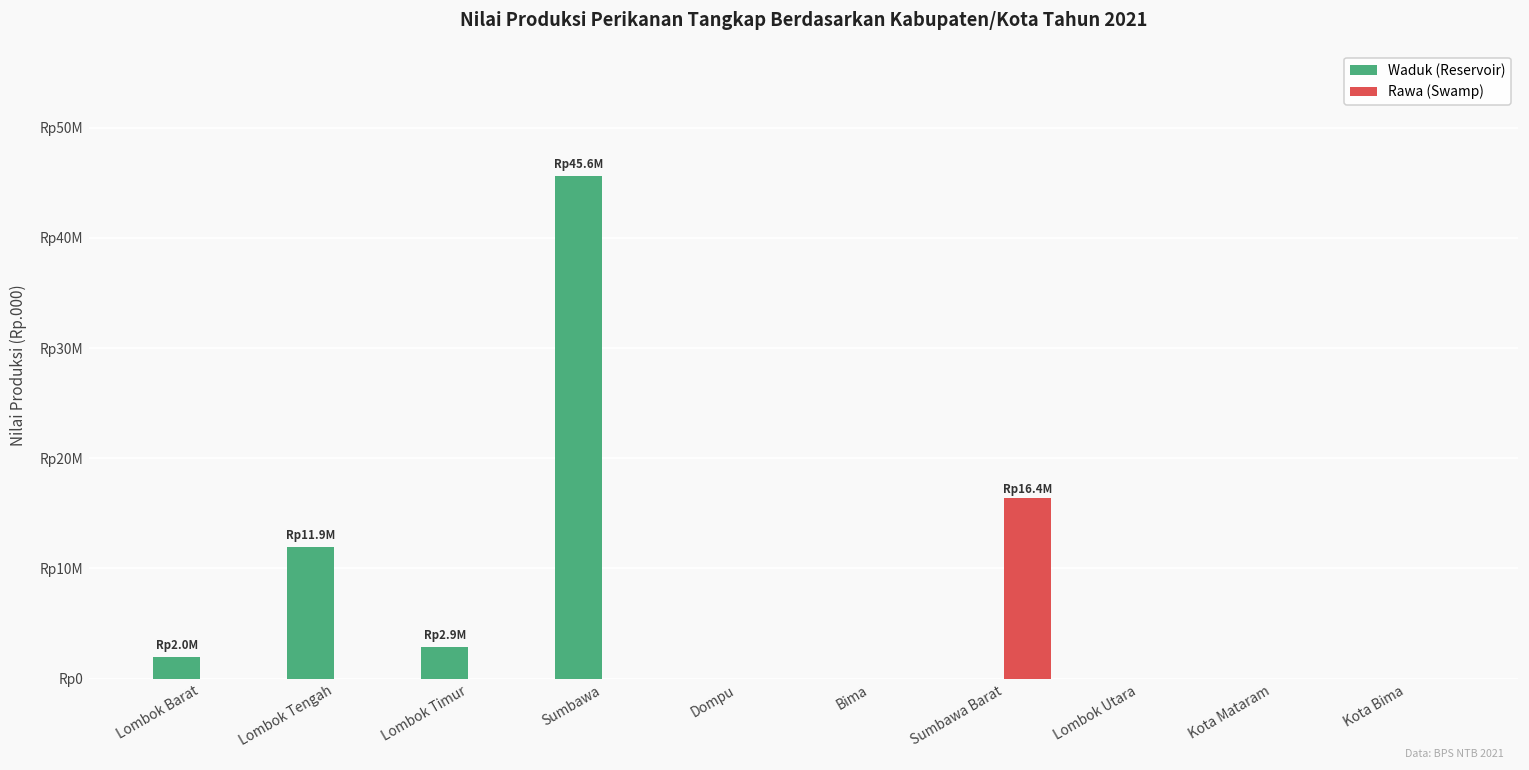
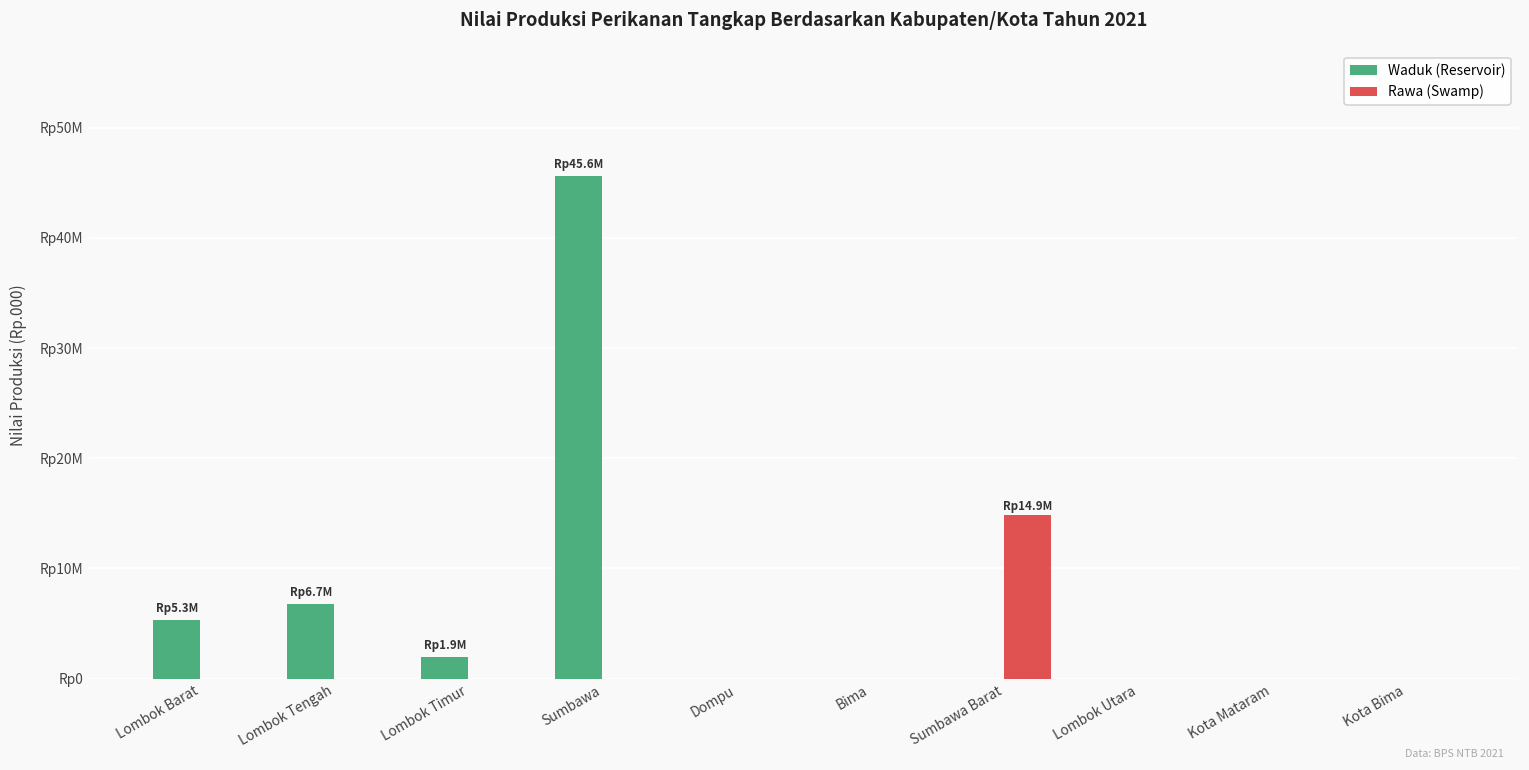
  {
    "Waduk (Reservoir)": {
-     "Lombok Barat": "2.0M",
-     "Lombok Tengah": "11.9M",
-     "Lombok Timur": "2.9M"
+     "Lombok Barat": "5.3M",
+     "Lombok Tengah": "6.7M",
+     "Lombok Timur": "1.9M"
    },
    "Rawa (Swamp)": {
-     "Sumbawa Barat": "16.4M"
+     "Sumbawa Barat": "14.9M"
    }
  }
